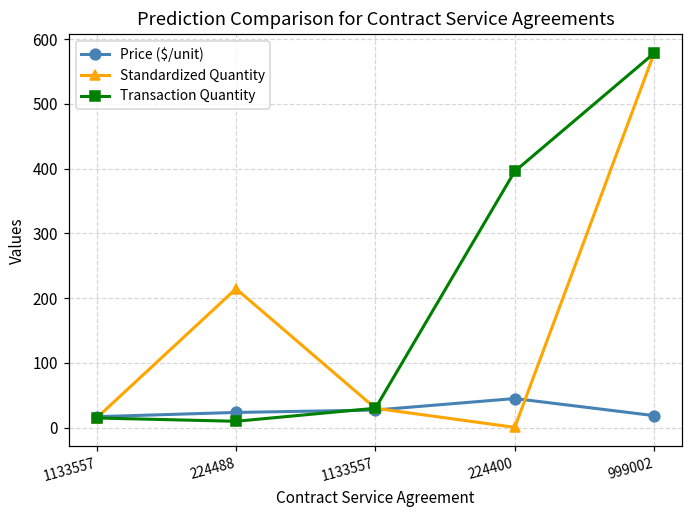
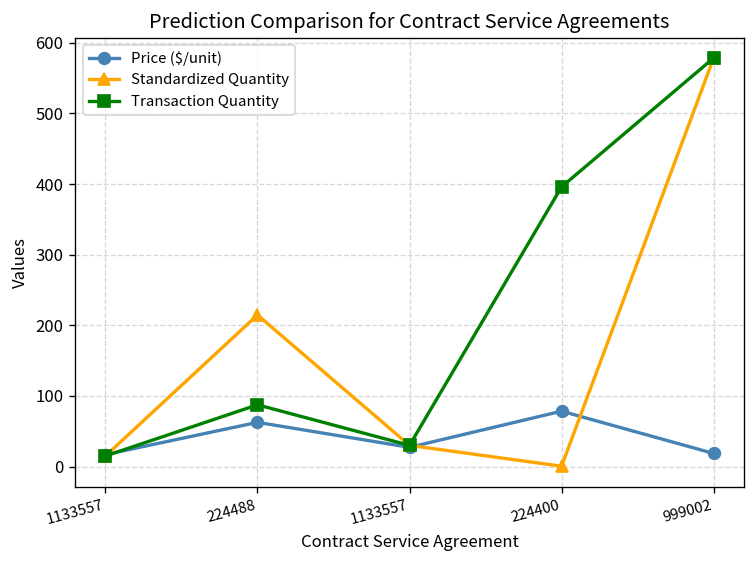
  {
    "Price ($/unit)": {
-     "224488": 20,
-     "224400": 50,
+     "224488": 60,
+     "224400": 80,
      "999002": 20
    },
    "Standardized Quantity": {
      "224488": 210,
      "224400": 0
    },
    "Transaction Quantity": {
-     "224488": 10,
+     "224488": 90,
      "224400": 400
    }
  }
